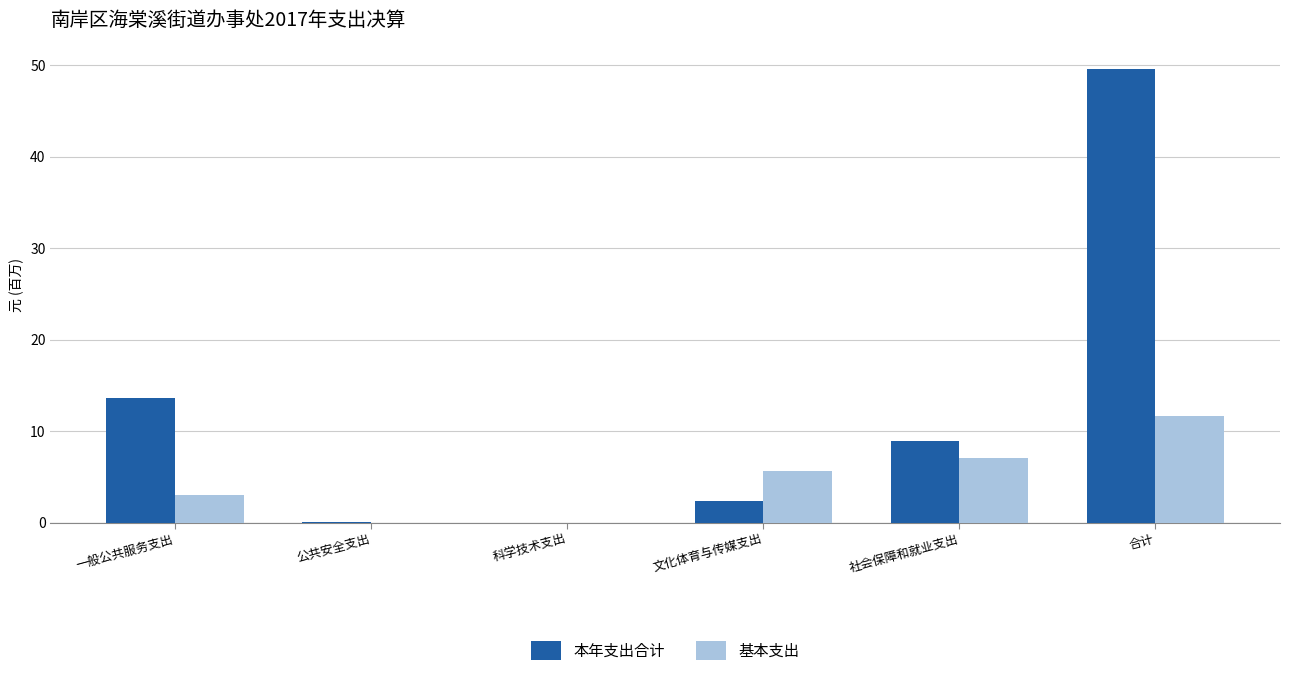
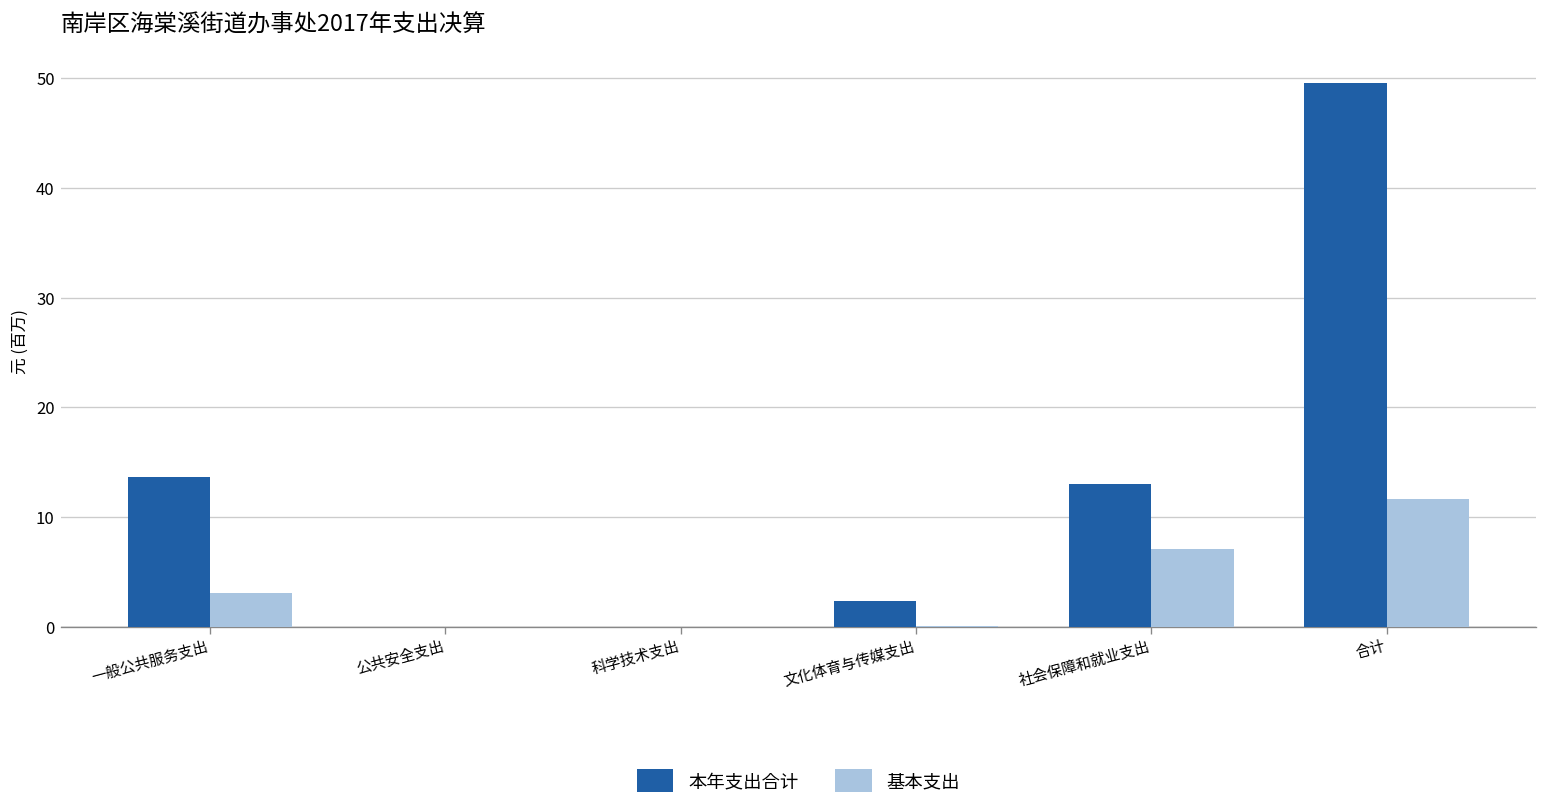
  {
    "本年支出合计": {
      "一般公共服务支出": 14,
      "文化体育与传媒支出": 2,
-     "社会保障和就业支出": 9,
+     "社会保障和就业支出": 13,
      "合计": 50
    },
    "基本支出": {
      "一般公共服务支出": 3,
      "公共安全支出": 0,
      "科学技术支出": 0,
-     "文化体育与传媒支出": 6,
+     "文化体育与传媒支出": 0,
      "社会保障和就业支出": 7,
      "合计": 12
    }
  }
